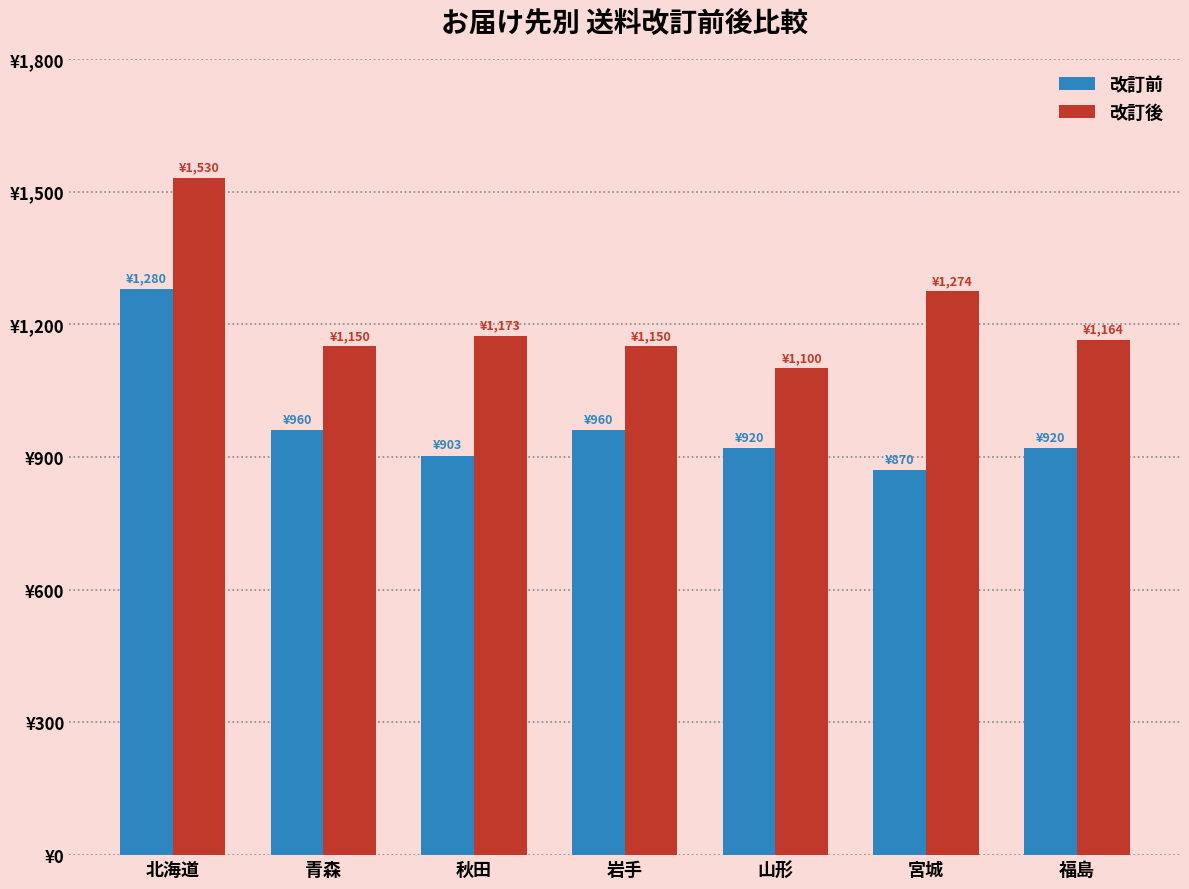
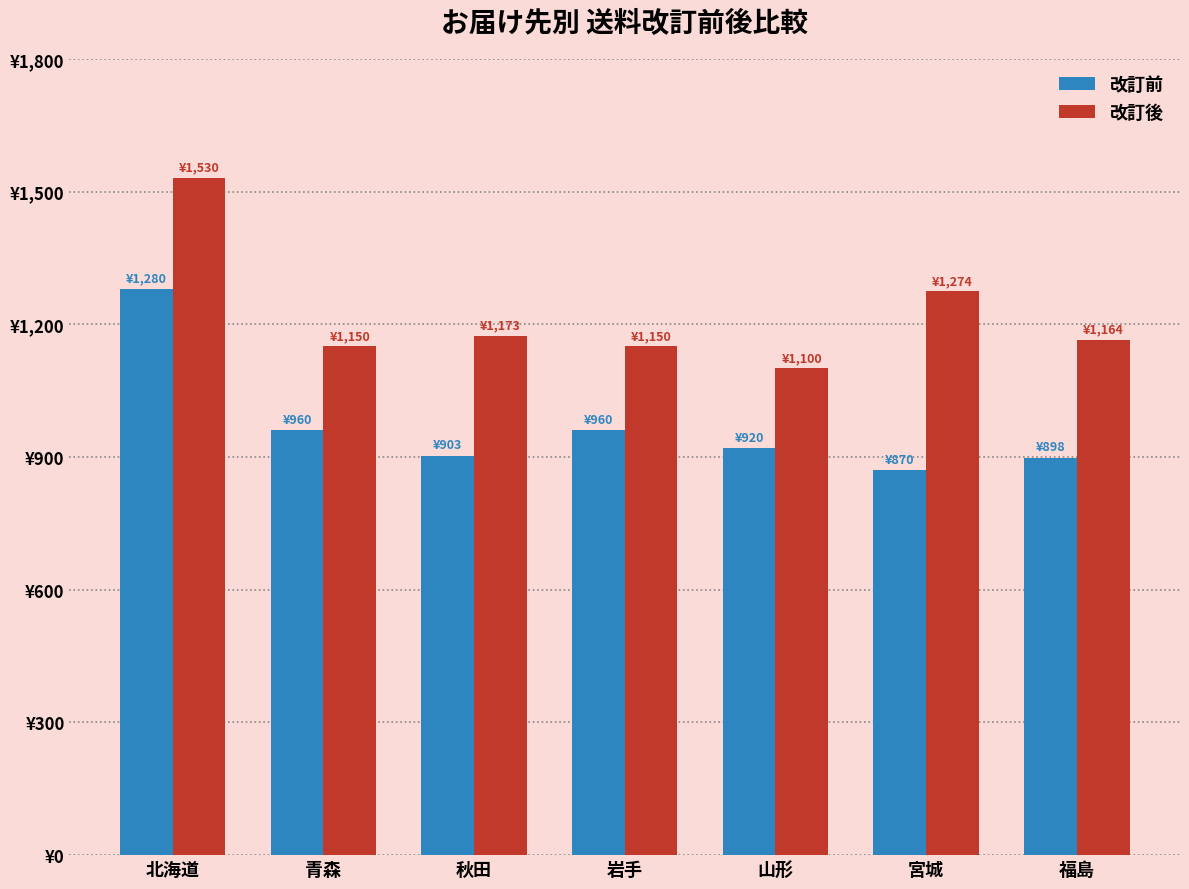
  {
    "改訂前": {
      "北海道": "¥1,280",
      "青森": "¥960",
      "秋田": "¥903",
      "岩手": "¥960",
      "山形": "¥920",
      "宮城": "¥870",
-     "福島": "¥920"
+     "福島": "¥898"
    },
    "改訂後": {
      "北海道": "¥1,530",
      "青森": "¥1,150",
      "秋田": "¥1,173",
      "岩手": "¥1,150",
      "山形": "¥1,100",
      "宮城": "¥1,274",
      "福島": "¥1,164"
    }
  }
